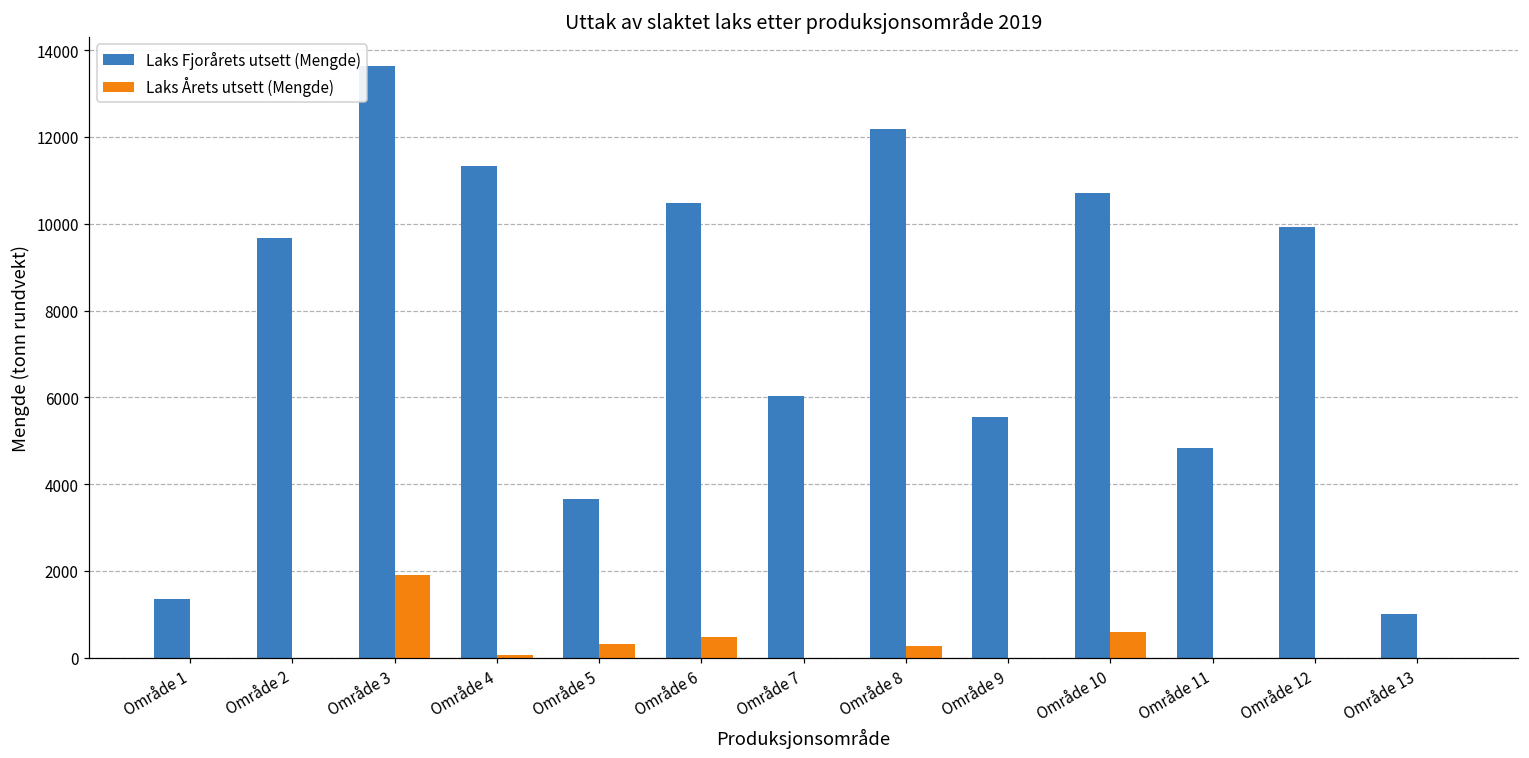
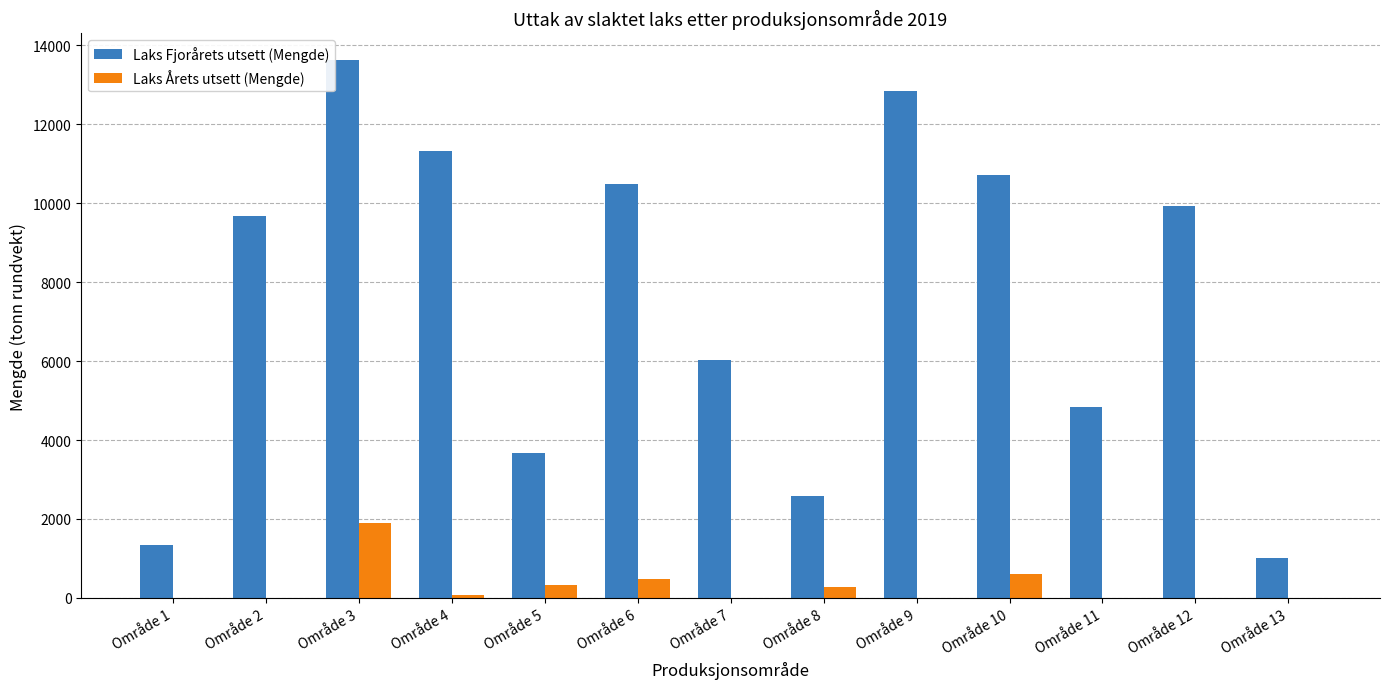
  {
    "Laks Fjorårets utsett (Mengde)": {
      "Område 1": 1400,
      "Område 2": 9700,
      "Område 3": 13600,
      "Område 4": 11300,
      "Område 5": 3700,
      "Område 6": 10500,
      "Område 7": 6000,
-     "Område 8": 12200,
-     "Område 9": 5600,
+     "Område 8": 2600,
+     "Område 9": 12800,
      "Område 10": 10700,
      "Område 11": 4800,
      "Område 12": 9900,
      "Område 13": 1000
    },
    "Laks Årets utsett (Mengde)": {
      "Område 1": 0,
      "Område 2": 0,
      "Område 3": 1900,
      "Område 4": 100,
      "Område 5": 300,
      "Område 6": 500,
      "Område 7": 0,
      "Område 8": 300,
      "Område 9": 0,
      "Område 10": 600,
      "Område 11": 0,
      "Område 12": 0,
      "Område 13": 0
    }
  }
